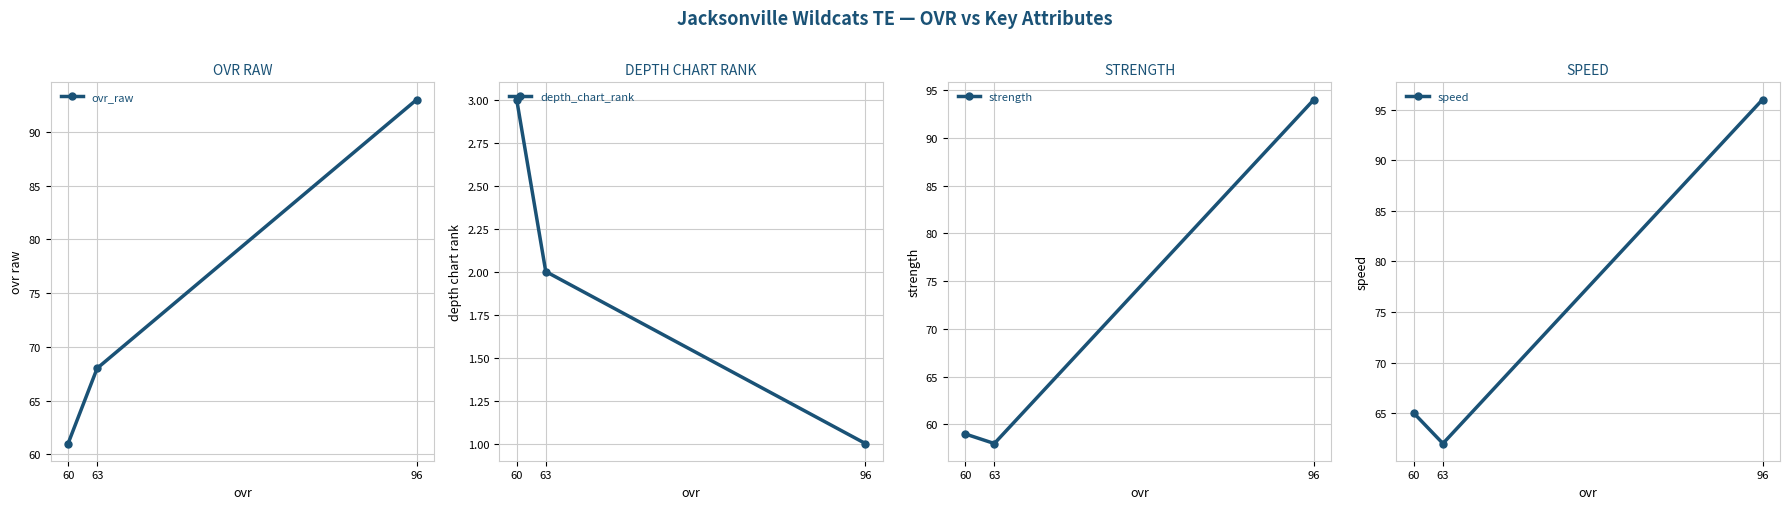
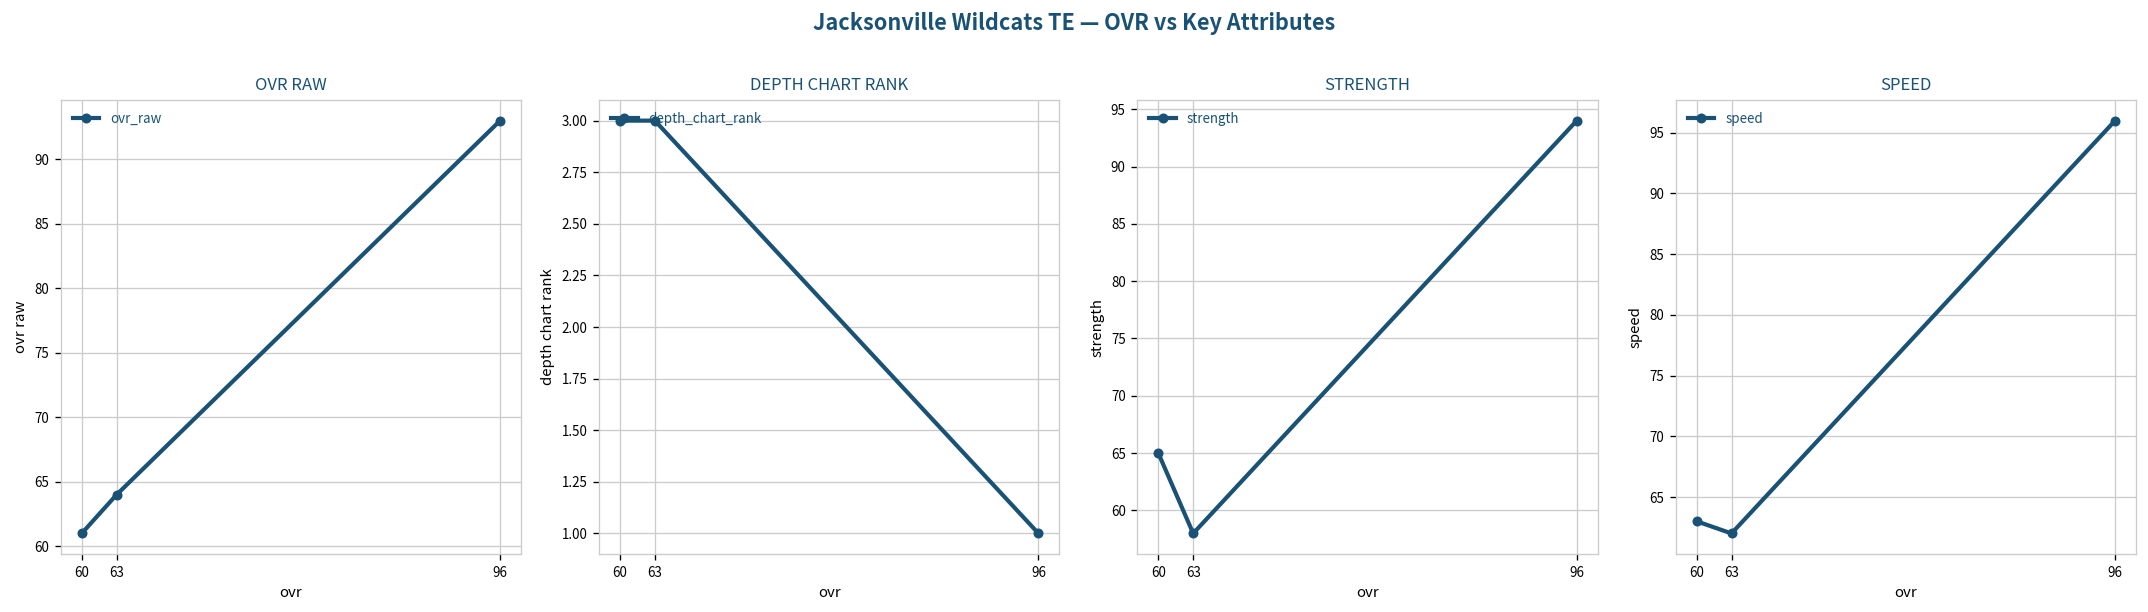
  {
    "OVR RAW": {
      "60": 61,
-     "63": 68,
+     "63": 64,
      "96": 93
    },
    "DEPTH CHART RANK": {
      "60": 3,
-     "63": 2,
+     "63": 3,
      "96": 1
    },
    "STRENGTH": {
-     "60": 59,
+     "60": 65,
      "63": 58,
      "96": 94
    },
    "SPEED": {
-     "60": 65,
+     "60": 63,
      "63": 62,
      "96": 96
    }
  }
